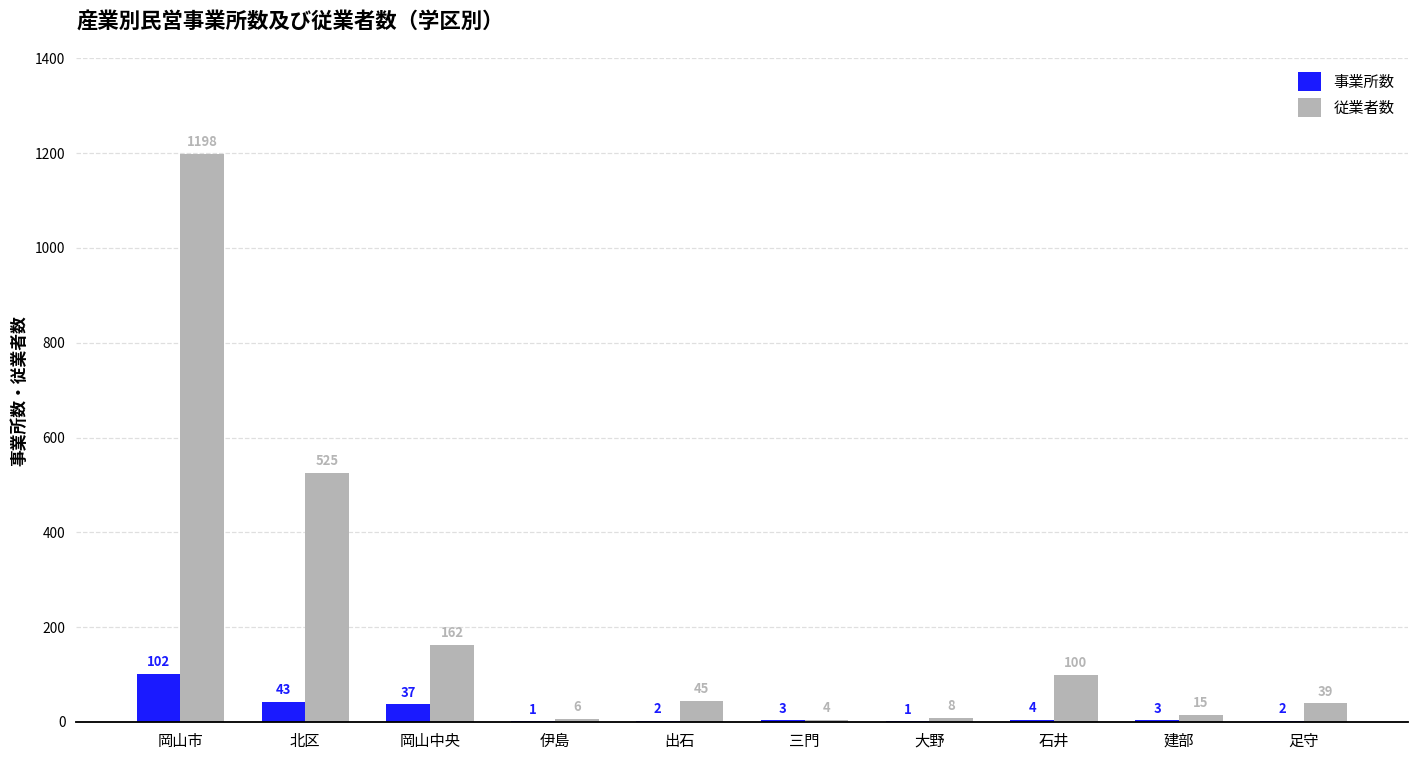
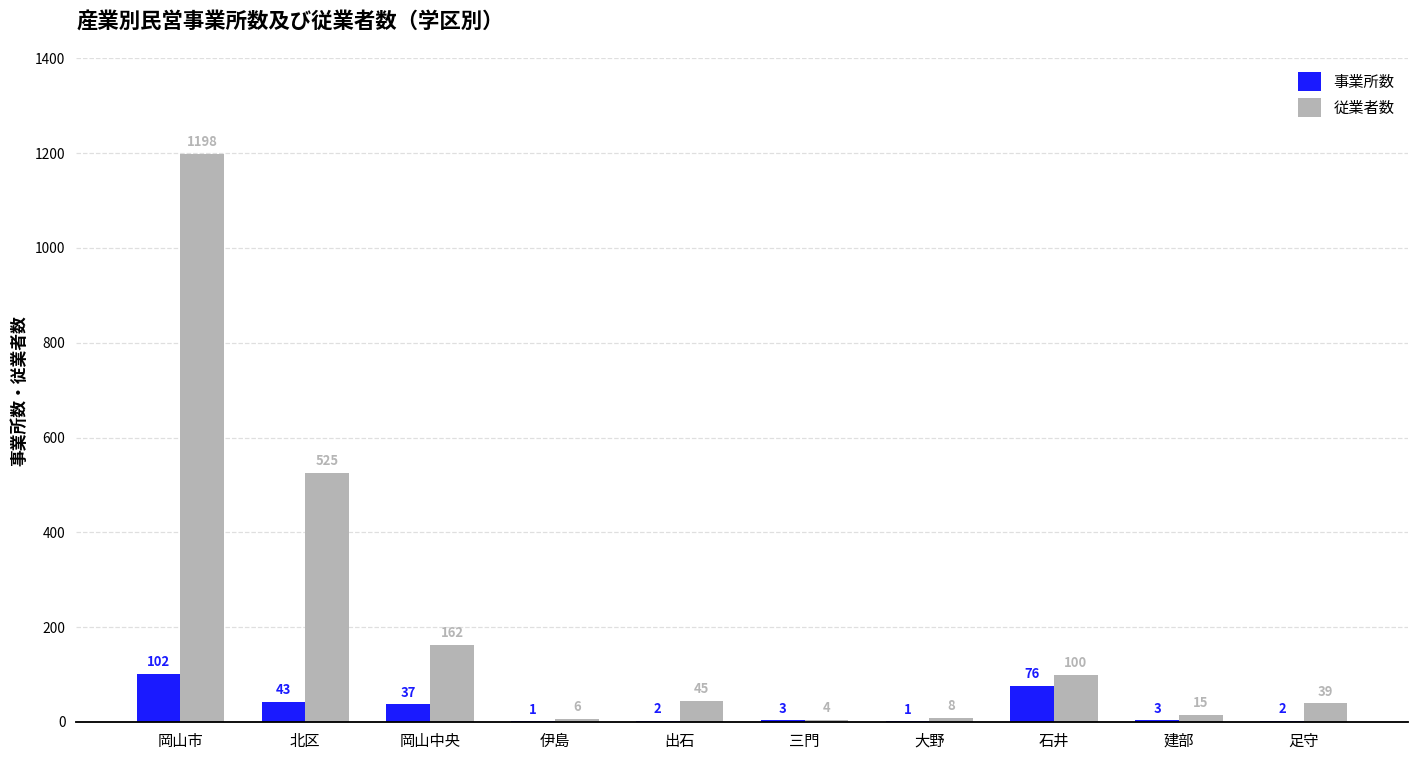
  {
    "事業所数": {
      "岡山市": 102,
      "北区": 43,
      "岡山中央": 37,
      "伊島": 1,
      "出石": 2,
      "三門": 3,
      "大野": 1,
-     "石井": 4,
+     "石井": 76,
      "建部": 3,
      "足守": 2
    },
    "従業者数": {
      "岡山市": 1198,
      "北区": 525,
      "岡山中央": 162,
      "伊島": 6,
      "出石": 45,
      "三門": 4,
      "大野": 8,
      "石井": 100,
      "建部": 15,
      "足守": 39
    }
  }
